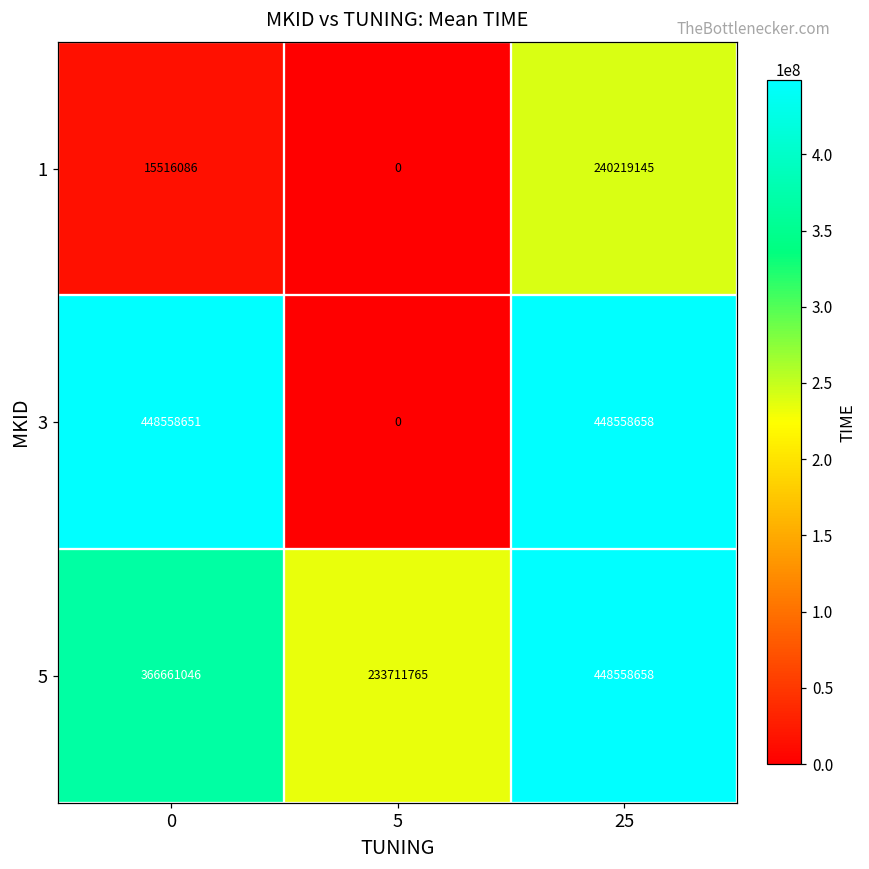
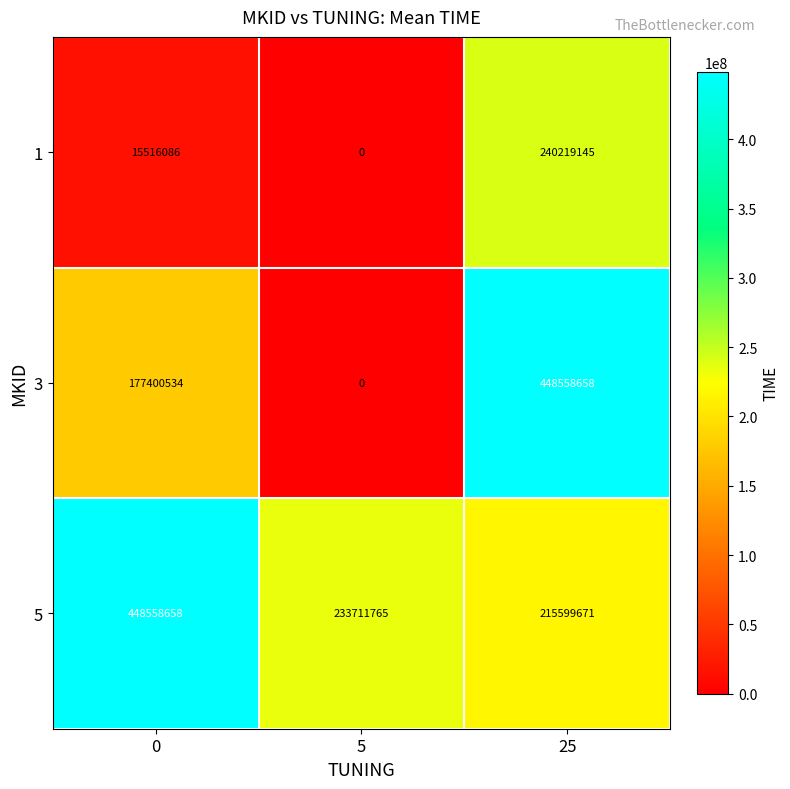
  {
    "1": {
      "0": 15516086,
      "5": 0,
      "25": 240219145
    },
    "3": {
-     "0": 448558651,
+     "0": 177400534,
      "5": 0,
      "25": 448558658
    },
    "5": {
-     "0": 366661046,
+     "0": 448558658,
      "5": 233711765,
-     "25": 448558658
+     "25": 215599671
    }
  }
